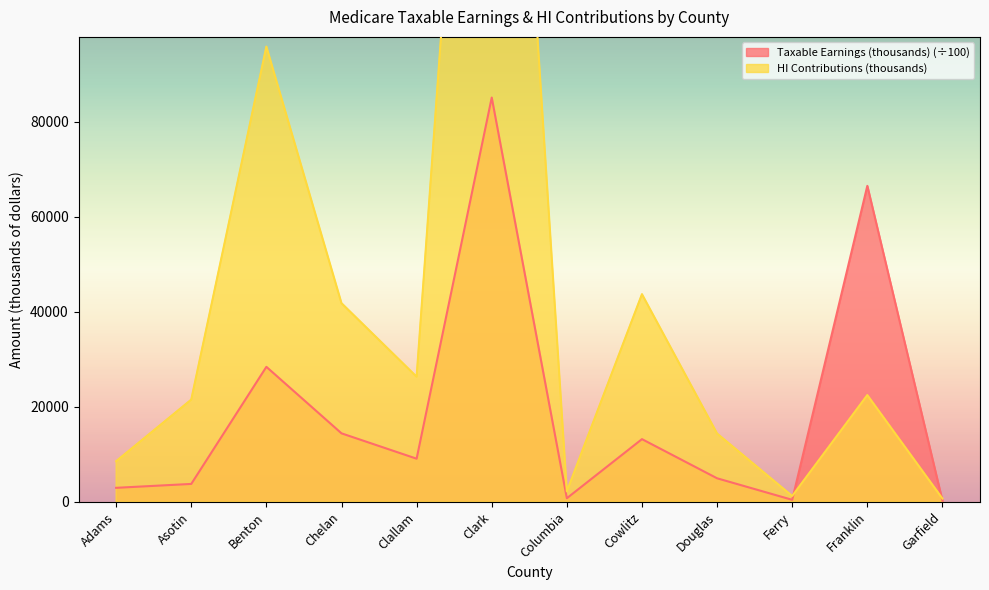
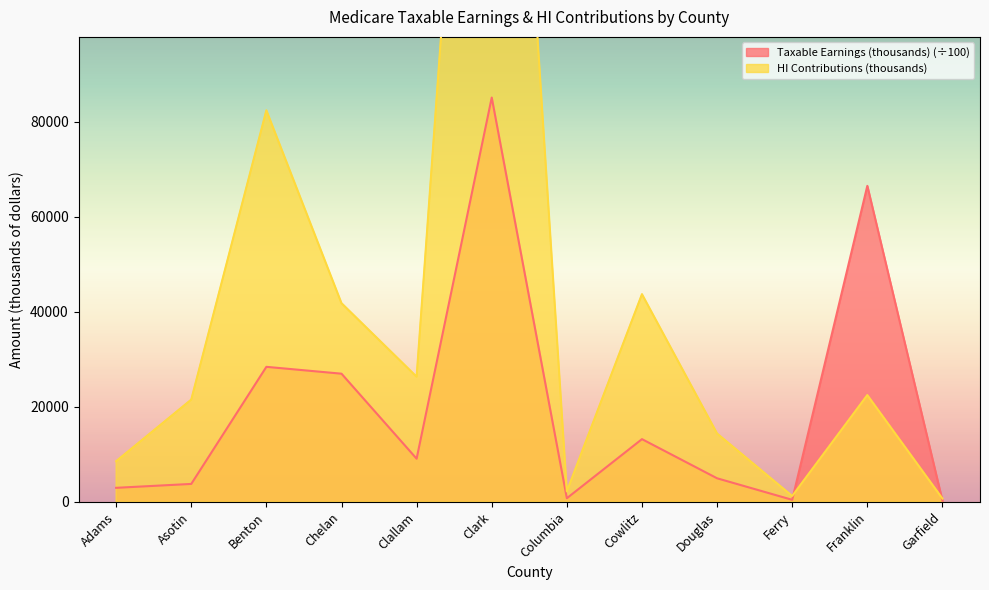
  {
    "Taxable Earnings (thousands) (÷100)": {
      "Adams": 3000,
      "Asotin": 4000,
      "Benton": 28000,
-     "Chelan": 14000,
+     "Chelan": 27000,
      "Clallam": 9000,
      "Clark": 85000,
      "Columbia": 1000,
      "Cowlitz": 13000,
      "Douglas": 5000,
      "Ferry": 0,
      "Franklin": 67000
    },
    "HI Contributions (thousands)": {
      "Adams": 9000,
      "Asotin": 22000,
-     "Benton": 96000,
+     "Benton": 82000,
      "Chelan": 42000,
      "Clallam": 26000,
      "Columbia": 2000,
      "Cowlitz": 44000,
      "Douglas": 14000,
      "Ferry": 1000,
      "Franklin": 22000
    }
  }
